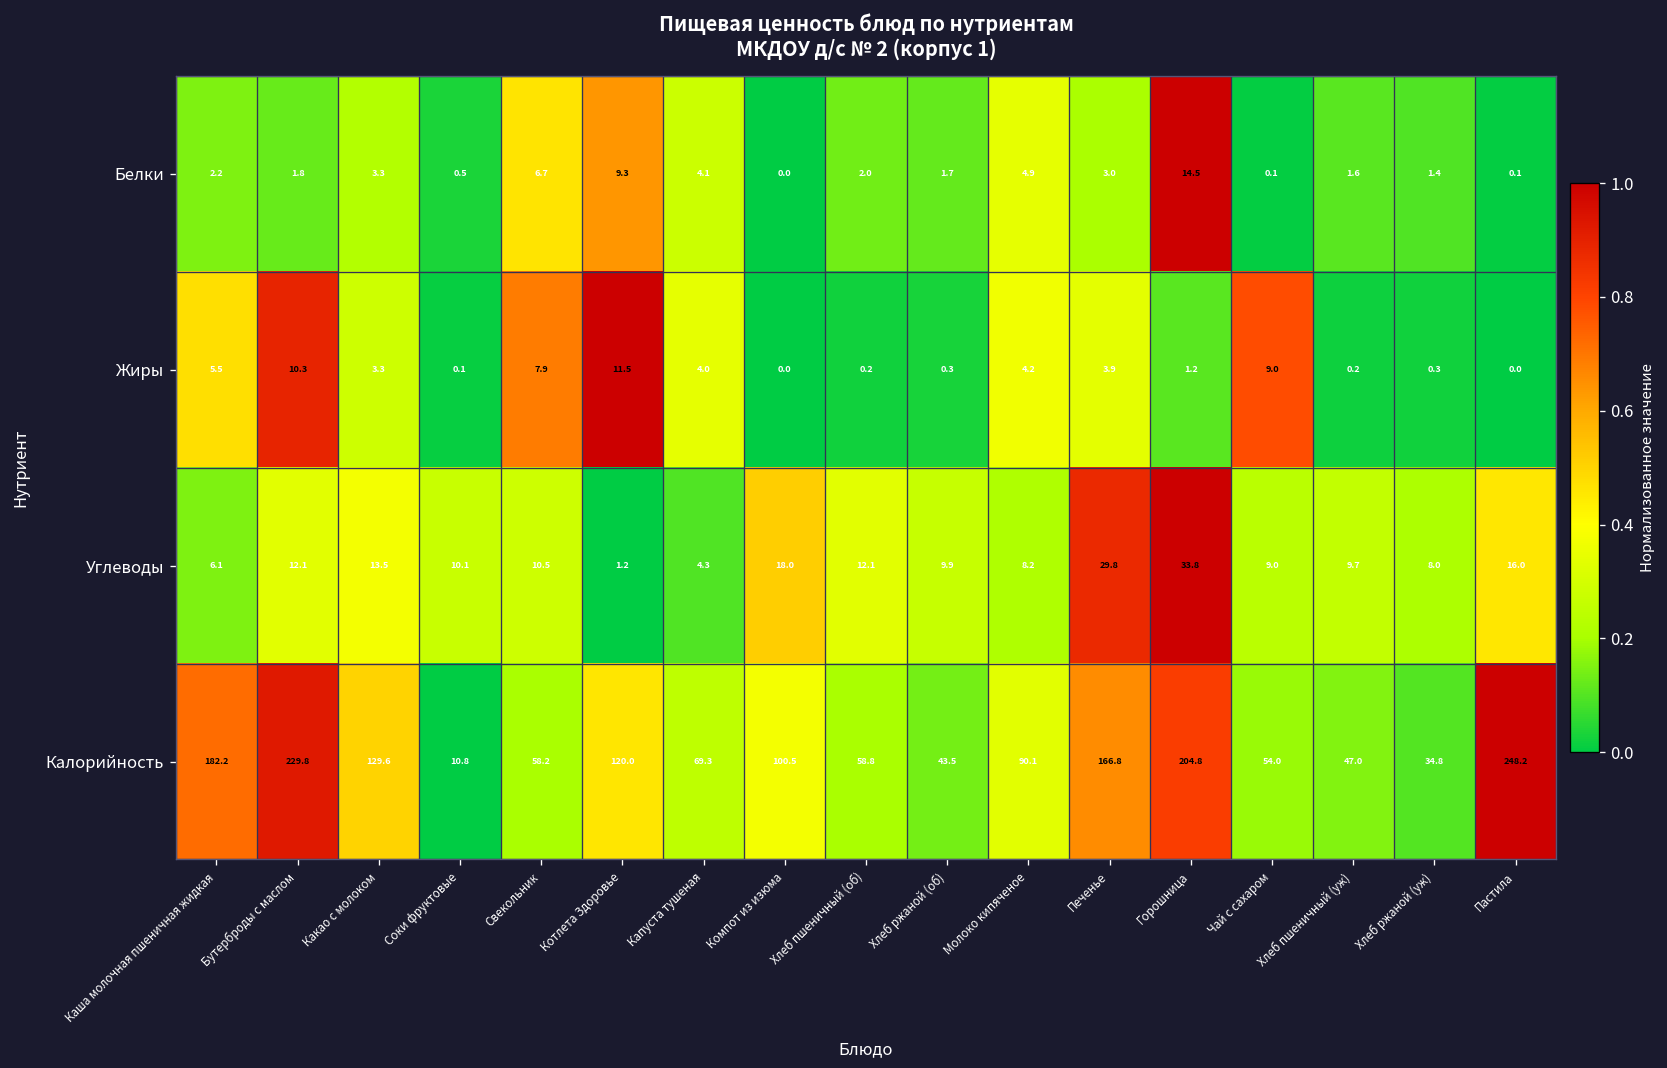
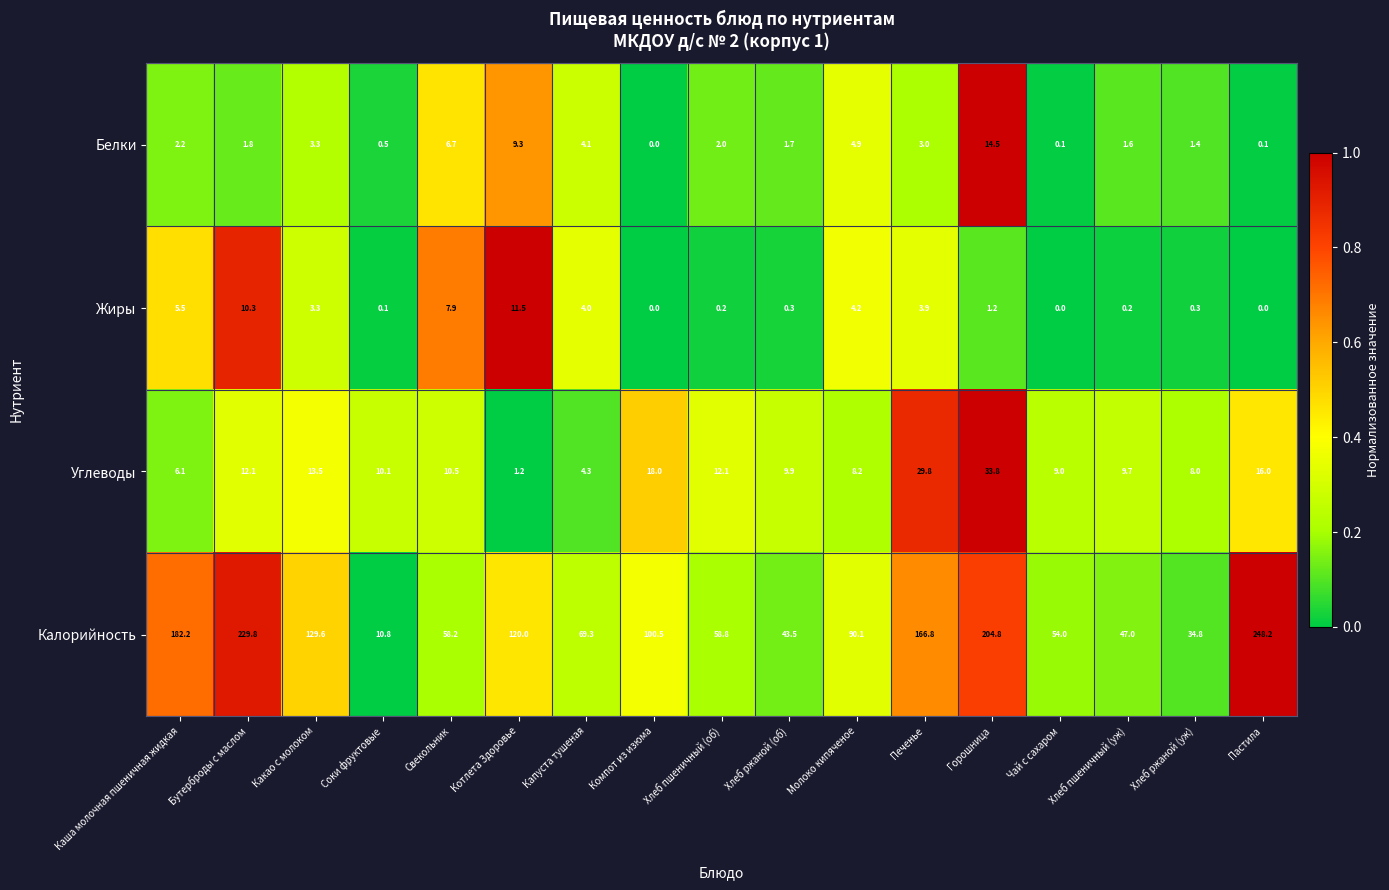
  {
    "Белки": {
      "Каша молочная пшеничная жидкая": 2.2,
      "Бутерброды с маслом": 1.8,
      "Какао с молоком": 3.3,
      "Соки фруктовые": 0.5,
      "Свекольник": 6.7,
      "Котлета Здоровье": 9.3,
      "Капуста тушеная": 4.1,
      "Компот из изюма": 0.0,
      "Хлеб пшеничный (об)": 2.0,
      "Хлеб ржаной (об)": 1.7,
      "Молоко кипяченое": 4.9,
      "Печенье": 3.0,
      "Горошница": 14.5,
      "Чай с сахаром": 0.1,
      "Хлеб пшеничный (уж)": 1.6,
      "Хлеб ржаной (уж)": 1.4,
      "Пастила": 0.1
    },
    "Жиры": {
      "Каша молочная пшеничная жидкая": 5.5,
      "Бутерброды с маслом": 10.3,
      "Какао с молоком": 3.3,
      "Соки фруктовые": 0.1,
      "Свекольник": 7.9,
      "Котлета Здоровье": 11.5,
      "Капуста тушеная": 4.0,
      "Компот из изюма": 0.0,
      "Хлеб пшеничный (об)": 0.2,
      "Хлеб ржаной (об)": 0.3,
      "Молоко кипяченое": 4.2,
      "Печенье": 3.9,
      "Горошница": 1.2,
-     "Чай с сахаром": 9.0,
+     "Чай с сахаром": 0.0,
      "Хлеб пшеничный (уж)": 0.2,
      "Хлеб ржаной (уж)": 0.3,
      "Пастила": 0.0
    },
    "Углеводы": {
      "Каша молочная пшеничная жидкая": 6.1,
      "Бутерброды с маслом": 12.1,
      "Какао с молоком": 13.5,
      "Соки фруктовые": 10.1,
      "Свекольник": 10.5,
      "Котлета Здоровье": 1.2,
      "Капуста тушеная": 4.3,
      "Компот из изюма": 18.0,
      "Хлеб пшеничный (об)": 12.1,
      "Хлеб ржаной (об)": 9.9,
      "Молоко кипяченое": 8.2,
      "Печенье": 29.8,
      "Горошница": 33.8,
      "Чай с сахаром": 9.0,
      "Хлеб пшеничный (уж)": 9.7,
      "Хлеб ржаной (уж)": 8.0,
      "Пастила": 16.0
    },
    "Калорийность": {
      "Каша молочная пшеничная жидкая": 182.2,
      "Бутерброды с маслом": 229.8,
      "Какао с молоком": 129.6,
      "Соки фруктовые": 10.8,
      "Свекольник": 58.2,
      "Котлета Здоровье": 120.0,
      "Капуста тушеная": 69.3,
      "Компот из изюма": 100.5,
      "Хлеб пшеничный (об)": 58.8,
      "Хлеб ржаной (об)": 43.5,
      "Молоко кипяченое": 90.1,
      "Печенье": 166.8,
      "Горошница": 204.8,
      "Чай с сахаром": 54.0,
      "Хлеб пшеничный (уж)": 47.0,
      "Хлеб ржаной (уж)": 34.8,
      "Пастила": 248.2
    }
  }
